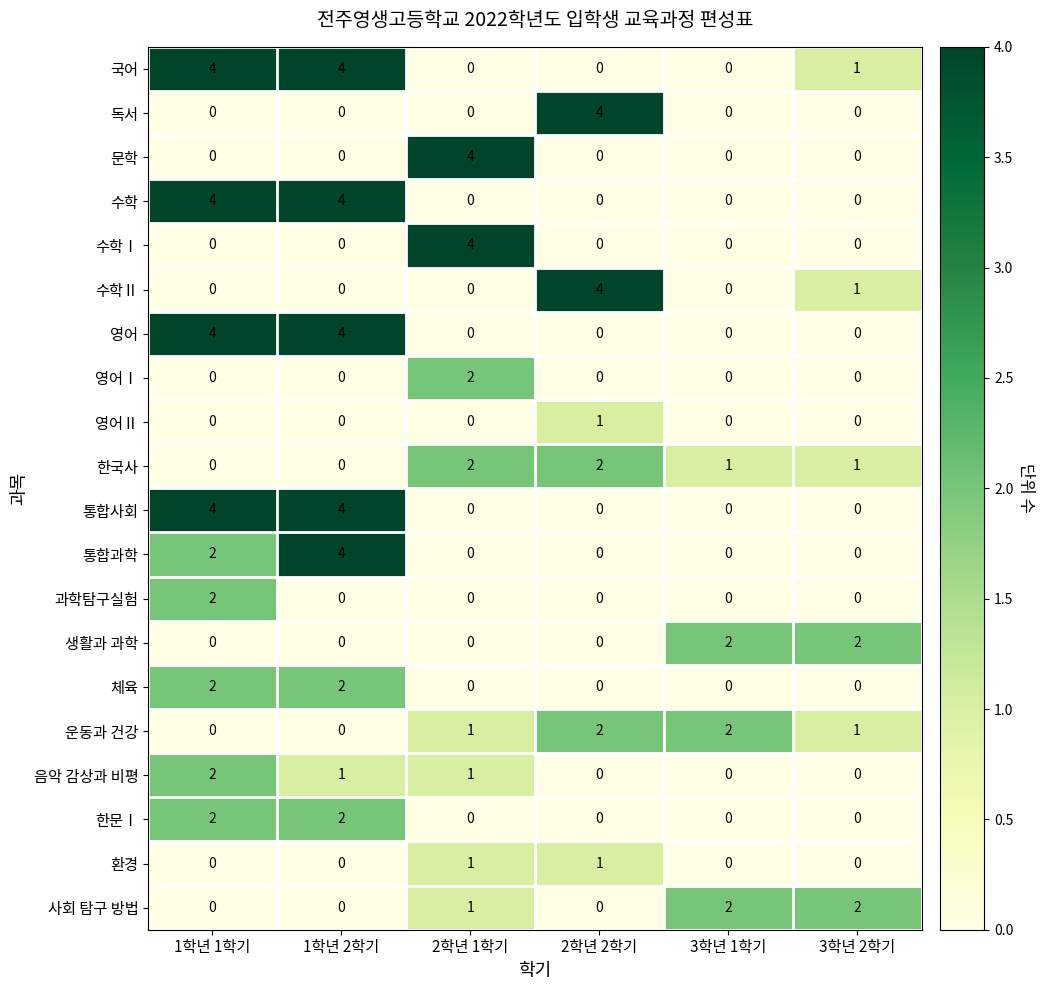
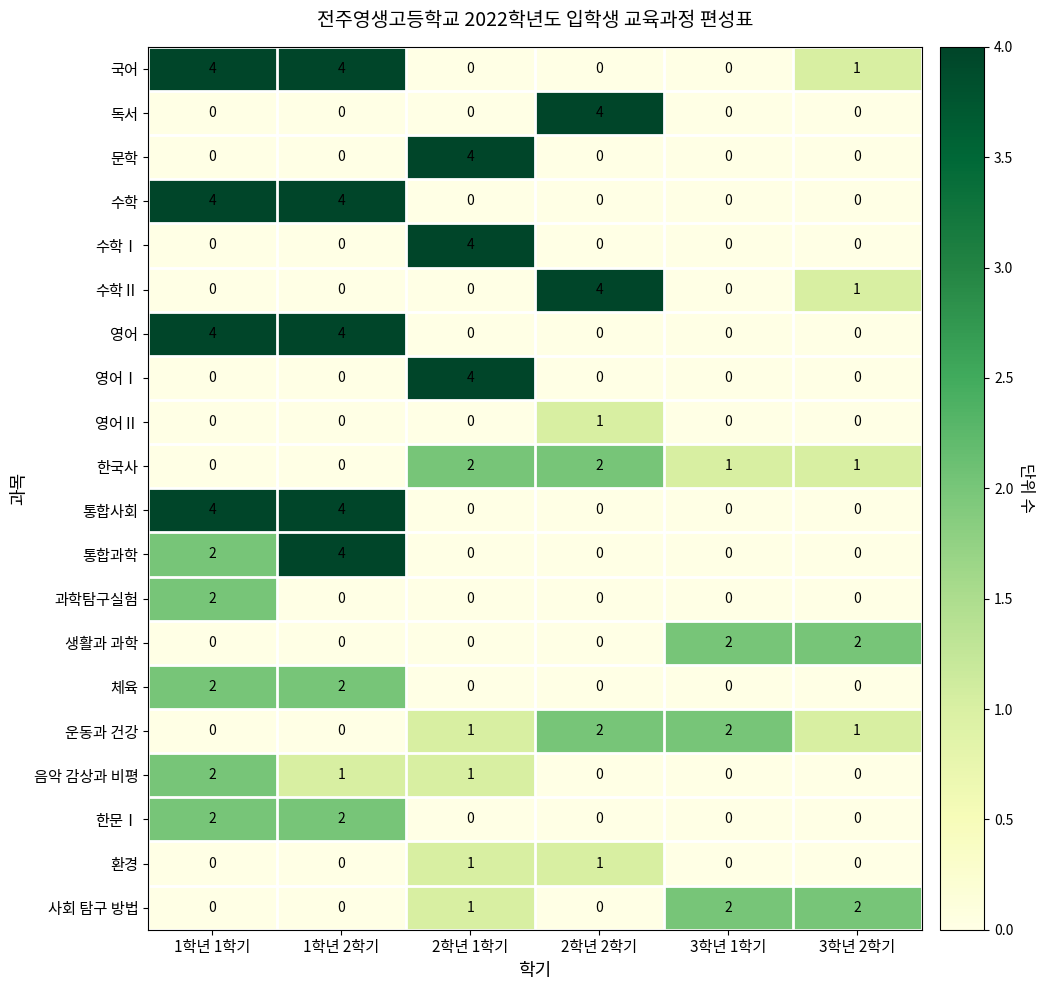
  {
    "국어": {
      "1학년 1학기": 4,
      "1학년 2학기": 4,
      "2학년 1학기": 0,
      "2학년 2학기": 0,
      "3학년 1학기": 0,
      "3학년 2학기": 1
    },
    "독서": {
      "1학년 1학기": 0,
      "1학년 2학기": 0,
      "2학년 1학기": 0,
      "2학년 2학기": 4,
      "3학년 1학기": 0,
      "3학년 2학기": 0
    },
    "문학": {
      "1학년 1학기": 0,
      "1학년 2학기": 0,
      "2학년 1학기": 4,
      "2학년 2학기": 0,
      "3학년 1학기": 0,
      "3학년 2학기": 0
    },
    "수학": {
      "1학년 1학기": 4,
      "1학년 2학기": 4,
      "2학년 1학기": 0,
      "2학년 2학기": 0,
      "3학년 1학기": 0,
      "3학년 2학기": 0
    },
    "수학Ⅰ": {
      "1학년 1학기": 0,
      "1학년 2학기": 0,
      "2학년 1학기": 4,
      "2학년 2학기": 0,
      "3학년 1학기": 0,
      "3학년 2학기": 0
    },
    "수학Ⅱ": {
      "1학년 1학기": 0,
      "1학년 2학기": 0,
      "2학년 1학기": 0,
      "2학년 2학기": 4,
      "3학년 1학기": 0,
      "3학년 2학기": 1
    },
    "영어": {
      "1학년 1학기": 4,
      "1학년 2학기": 4,
      "2학년 1학기": 0,
      "2학년 2학기": 0,
      "3학년 1학기": 0,
      "3학년 2학기": 0
    },
    "영어Ⅰ": {
      "1학년 1학기": 0,
      "1학년 2학기": 0,
-     "2학년 1학기": 2,
+     "2학년 1학기": 4,
      "2학년 2학기": 0,
      "3학년 1학기": 0,
      "3학년 2학기": 0
    },
    "영어Ⅱ": {
      "1학년 1학기": 0,
      "1학년 2학기": 0,
      "2학년 1학기": 0,
      "2학년 2학기": 1,
      "3학년 1학기": 0,
      "3학년 2학기": 0
    },
    "한국사": {
      "1학년 1학기": 0,
      "1학년 2학기": 0,
      "2학년 1학기": 2,
      "2학년 2학기": 2,
      "3학년 1학기": 1,
      "3학년 2학기": 1
    },
    "통합사회": {
      "1학년 1학기": 4,
      "1학년 2학기": 4,
      "2학년 1학기": 0,
      "2학년 2학기": 0,
      "3학년 1학기": 0,
      "3학년 2학기": 0
    },
    "통합과학": {
      "1학년 1학기": 2,
      "1학년 2학기": 4,
      "2학년 1학기": 0,
      "2학년 2학기": 0,
      "3학년 1학기": 0,
      "3학년 2학기": 0
    },
    "과학탐구실험": {
      "1학년 1학기": 2,
      "1학년 2학기": 0,
      "2학년 1학기": 0,
      "2학년 2학기": 0,
      "3학년 1학기": 0,
      "3학년 2학기": 0
    },
    "생활과 과학": {
      "1학년 1학기": 0,
      "1학년 2학기": 0,
      "2학년 1학기": 0,
      "2학년 2학기": 0,
      "3학년 1학기": 2,
      "3학년 2학기": 2
    },
    "체육": {
      "1학년 1학기": 2,
      "1학년 2학기": 2,
      "2학년 1학기": 0,
      "2학년 2학기": 0,
      "3학년 1학기": 0,
      "3학년 2학기": 0
    },
    "운동과 건강": {
      "1학년 1학기": 0,
      "1학년 2학기": 0,
      "2학년 1학기": 1,
      "2학년 2학기": 2,
      "3학년 1학기": 2,
      "3학년 2학기": 1
    },
    "음악 감상과 비평": {
      "1학년 1학기": 2,
      "1학년 2학기": 1,
      "2학년 1학기": 1,
      "2학년 2학기": 0,
      "3학년 1학기": 0,
      "3학년 2학기": 0
    },
    "한문Ⅰ": {
      "1학년 1학기": 2,
      "1학년 2학기": 2,
      "2학년 1학기": 0,
      "2학년 2학기": 0,
      "3학년 1학기": 0,
      "3학년 2학기": 0
    },
    "환경": {
      "1학년 1학기": 0,
      "1학년 2학기": 0,
      "2학년 1학기": 1,
      "2학년 2학기": 1,
      "3학년 1학기": 0,
      "3학년 2학기": 0
    },
    "사회 탐구 방법": {
      "1학년 1학기": 0,
      "1학년 2학기": 0,
      "2학년 1학기": 1,
      "2학년 2학기": 0,
      "3학년 1학기": 2,
      "3학년 2학기": 2
    }
  }
